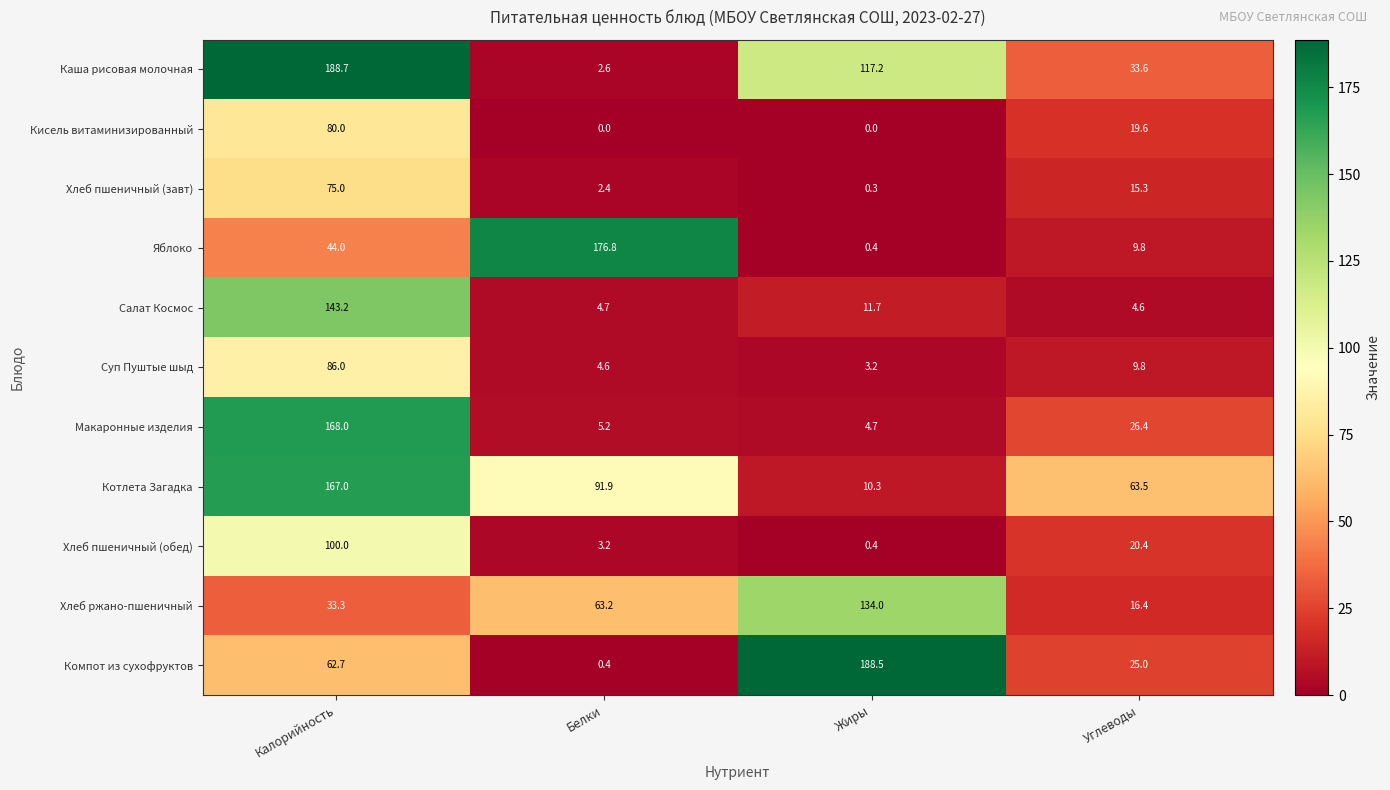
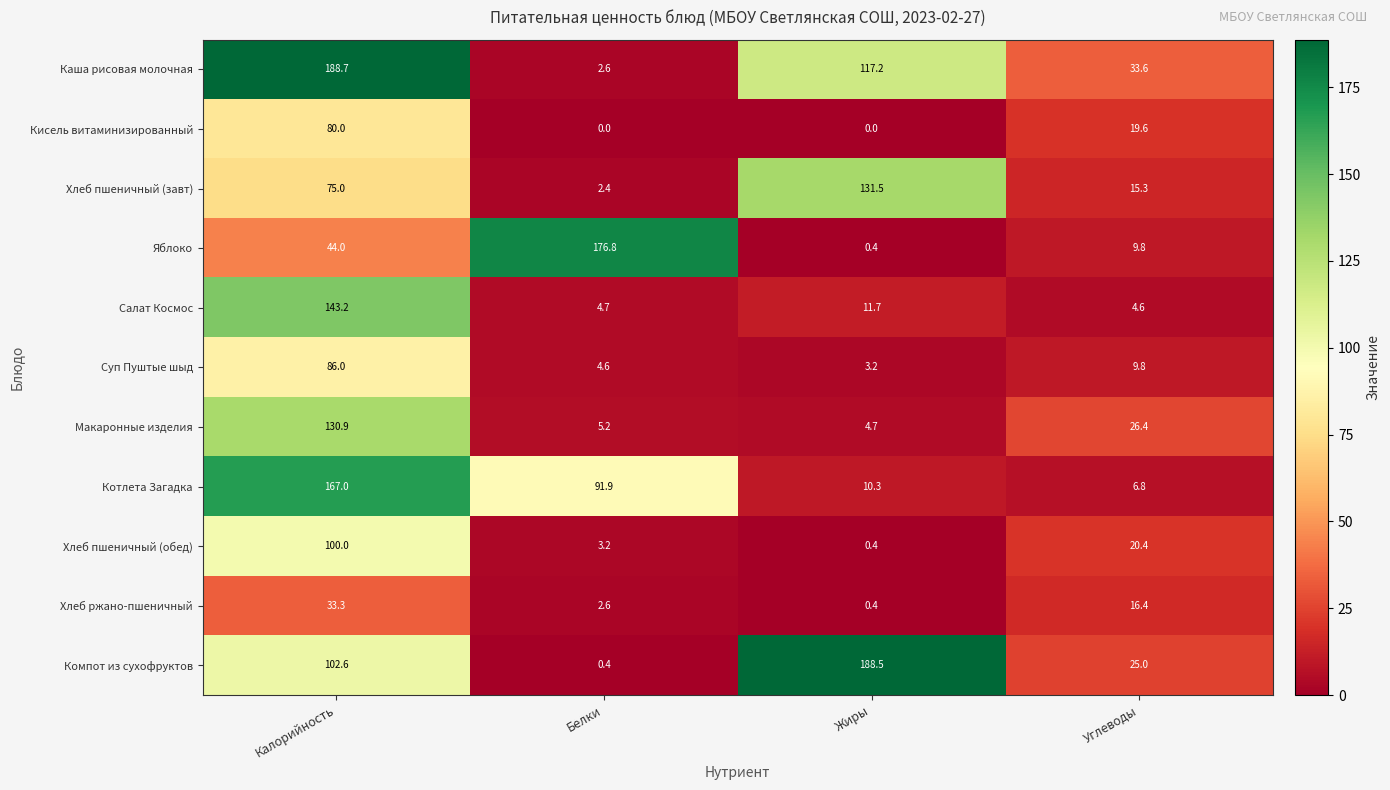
  {
    "Каша рисовая молочная": {
      "Калорийность": 188.7,
      "Белки": 2.6,
      "Жиры": 117.2,
      "Углеводы": 33.6
    },
    "Кисель витаминизированный": {
      "Калорийность": 80.0,
      "Белки": 0.0,
      "Жиры": 0.0,
      "Углеводы": 19.6
    },
    "Хлеб пшеничный (завт)": {
      "Калорийность": 75.0,
      "Белки": 2.4,
-     "Жиры": 0.3,
+     "Жиры": 131.5,
      "Углеводы": 15.3
    },
    "Яблоко": {
      "Калорийность": 44.0,
      "Белки": 176.8,
      "Жиры": 0.4,
      "Углеводы": 9.8
    },
    "Салат Космос": {
      "Калорийность": 143.2,
      "Белки": 4.7,
      "Жиры": 11.7,
      "Углеводы": 4.6
    },
    "Суп Пуштые шыд": {
      "Калорийность": 86.0,
      "Белки": 4.6,
      "Жиры": 3.2,
      "Углеводы": 9.8
    },
    "Макаронные изделия": {
-     "Калорийность": 168.0,
+     "Калорийность": 130.9,
      "Белки": 5.2,
      "Жиры": 4.7,
      "Углеводы": 26.4
    },
    "Котлета Загадка": {
      "Калорийность": 167.0,
      "Белки": 91.9,
      "Жиры": 10.3,
-     "Углеводы": 63.5
+     "Углеводы": 6.8
    },
    "Хлеб пшеничный (обед)": {
      "Калорийность": 100.0,
      "Белки": 3.2,
      "Жиры": 0.4,
      "Углеводы": 20.4
    },
    "Хлеб ржано-пшеничный": {
      "Калорийность": 33.3,
-     "Белки": 63.2,
-     "Жиры": 134.0,
+     "Белки": 2.6,
+     "Жиры": 0.4,
      "Углеводы": 16.4
    },
    "Компот из сухофруктов": {
-     "Калорийность": 62.7,
+     "Калорийность": 102.6,
      "Белки": 0.4,
      "Жиры": 188.5,
      "Углеводы": 25.0
    }
  }
